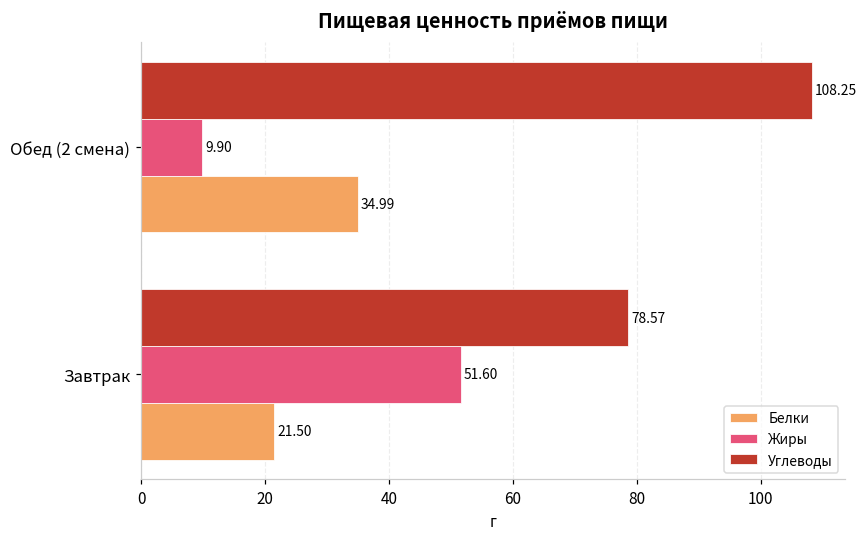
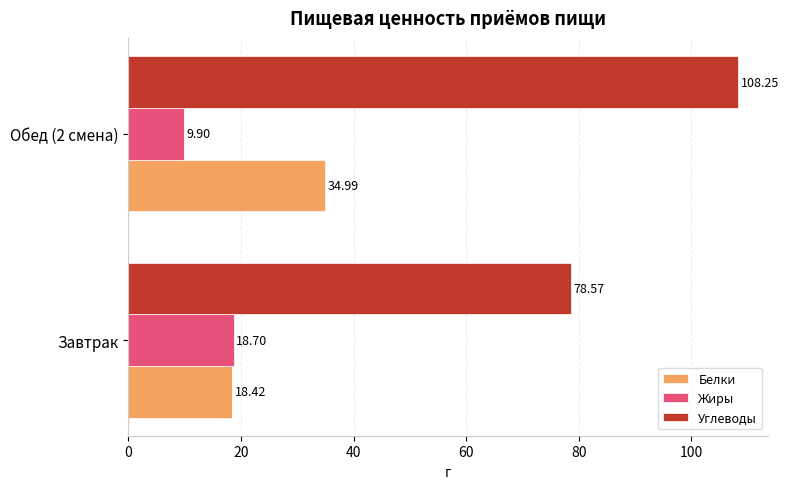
  {
    "Белки": {
      "Обед (2 смена)": 34.99,
-     "Завтрак": 21.50
+     "Завтрак": 18.42
    },
    "Жиры": {
      "Обед (2 смена)": 9.90,
-     "Завтрак": 51.60
+     "Завтрак": 18.70
    },
    "Углеводы": {
      "Обед (2 смена)": 108.25,
      "Завтрак": 78.57
    }
  }
